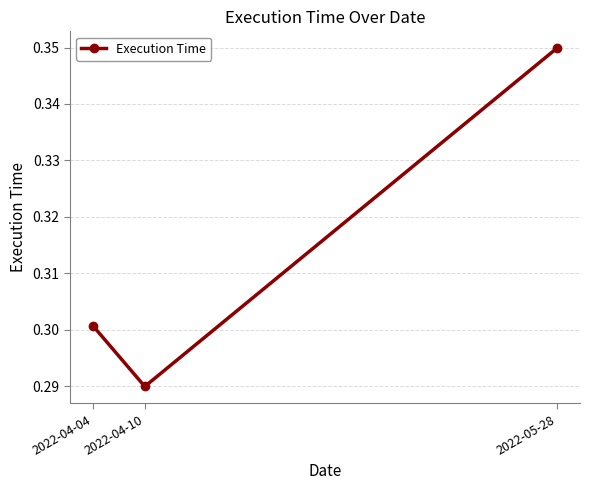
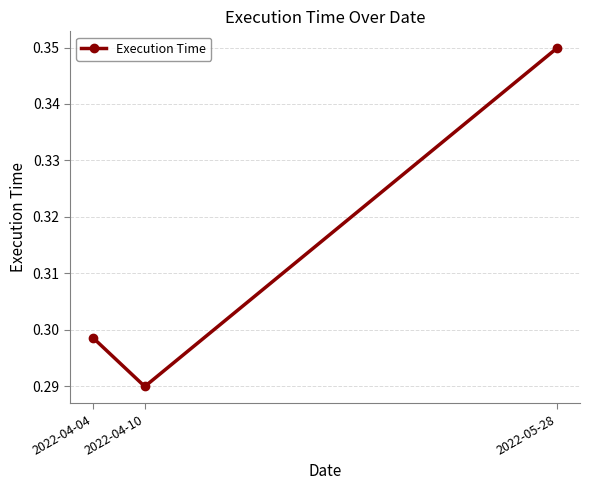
  {
-   "2022-04-04": 0.301,
+   "2022-04-04": 0.299,
    "2022-04-10": 0.290,
    "2022-05-28": 0.350
  }
